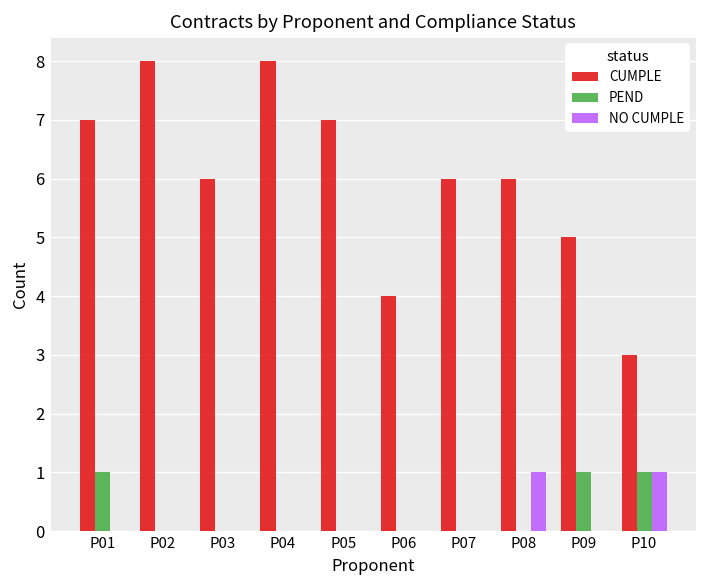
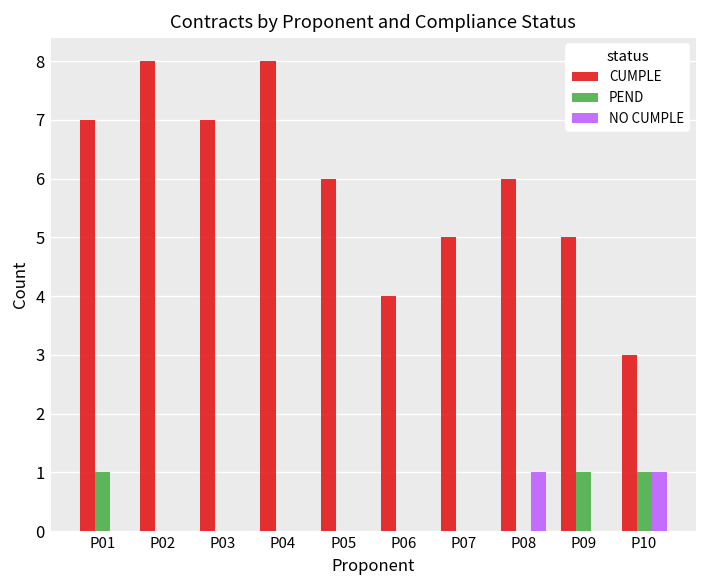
  {
    "CUMPLE": {
      "P01": 7,
      "P02": 8,
-     "P03": 6,
+     "P03": 7,
      "P04": 8,
-     "P05": 7,
+     "P05": 6,
      "P06": 4,
-     "P07": 6,
+     "P07": 5,
      "P08": 6,
      "P09": 5,
      "P10": 3
    },
    "PEND": {
      "P01": 1,
      "P02": 0,
      "P03": 0,
      "P04": 0,
      "P05": 0,
      "P06": 0,
      "P07": 0,
      "P08": 0,
      "P09": 1,
      "P10": 1
    },
    "NO CUMPLE": {
      "P01": 0,
      "P02": 0,
      "P03": 0,
      "P04": 0,
      "P05": 0,
      "P06": 0,
      "P07": 0,
      "P08": 1,
      "P09": 0,
      "P10": 1
    }
  }
